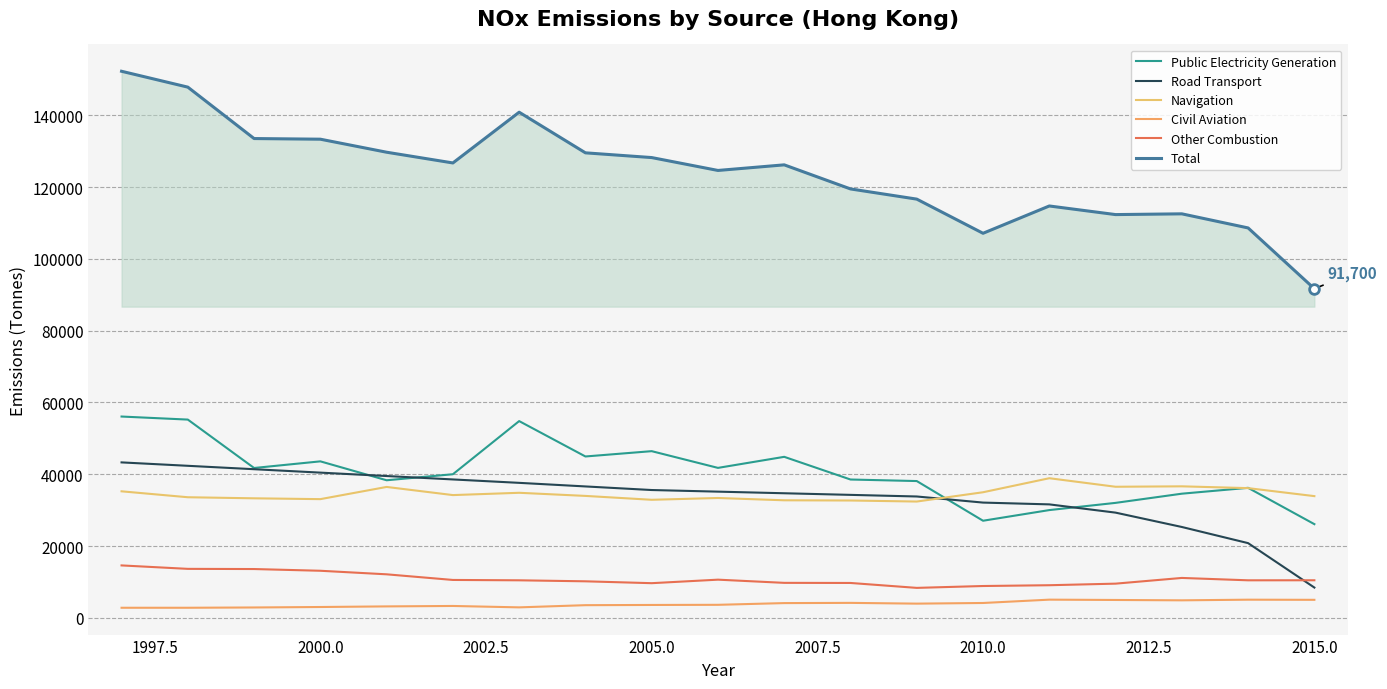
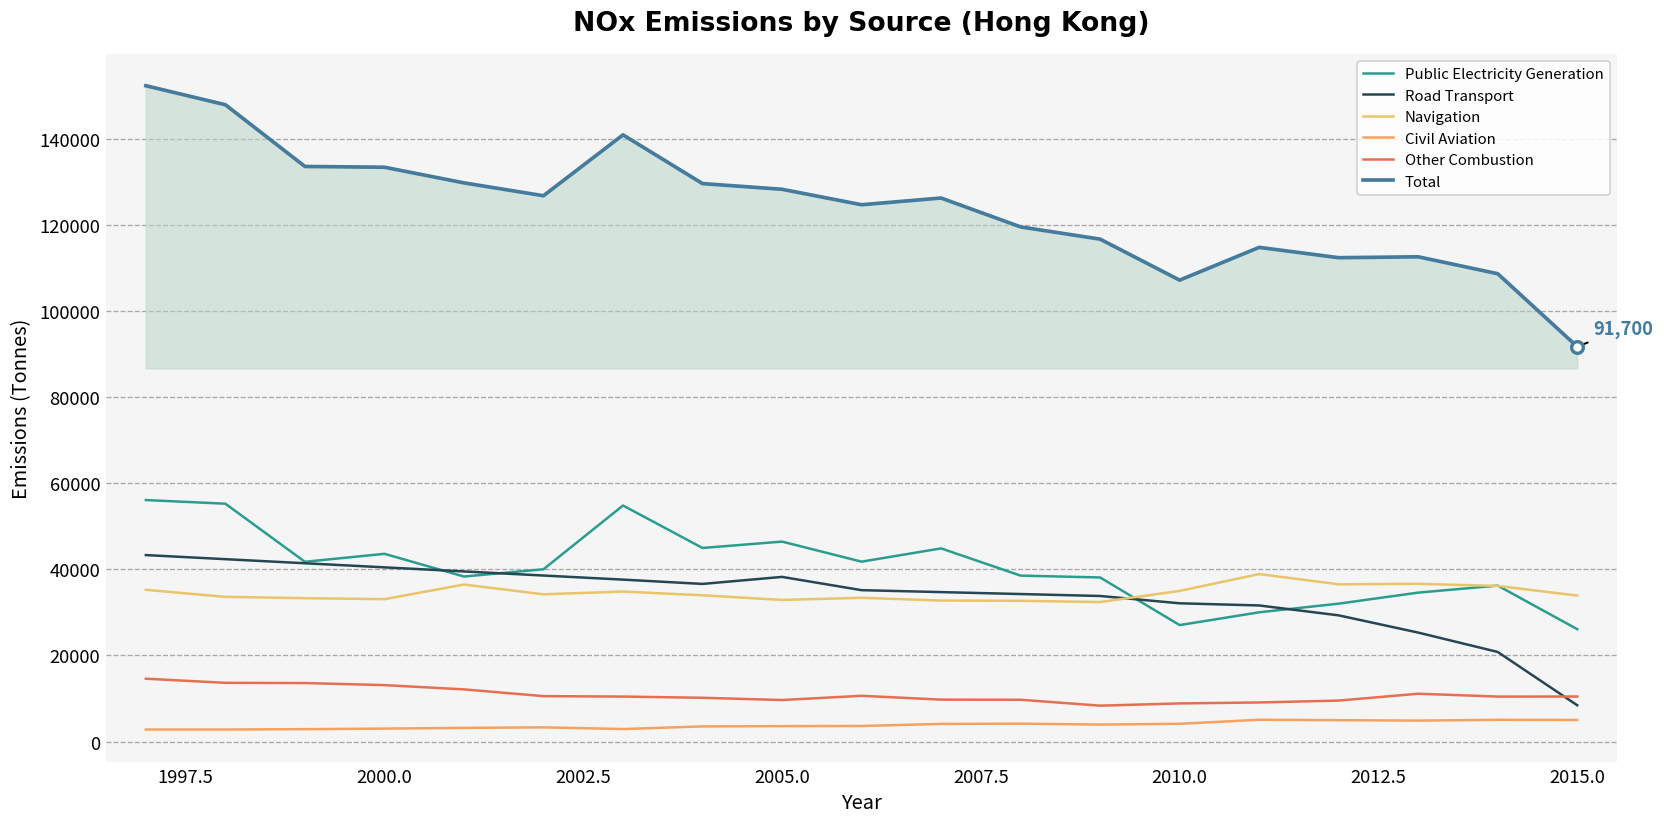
  {
    "Road Transport": {
      "2000.0": 40000,
-     "2005.0": 36000,
+     "2005.0": 38000,
      "2010.0": 32000,
      "2015.0": 8000
    }
  }
